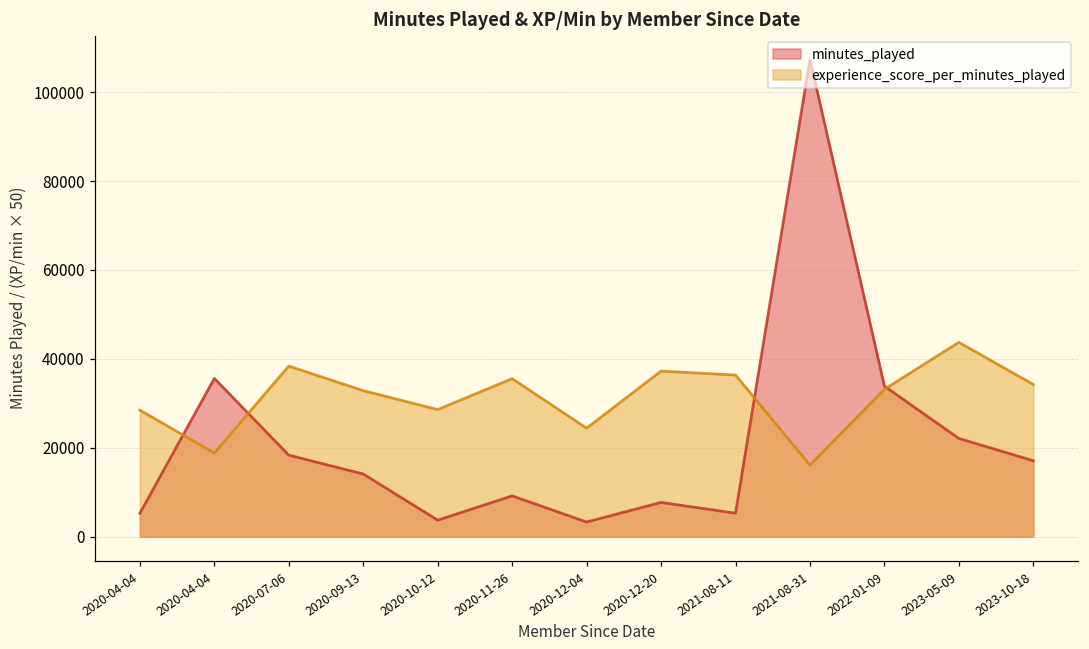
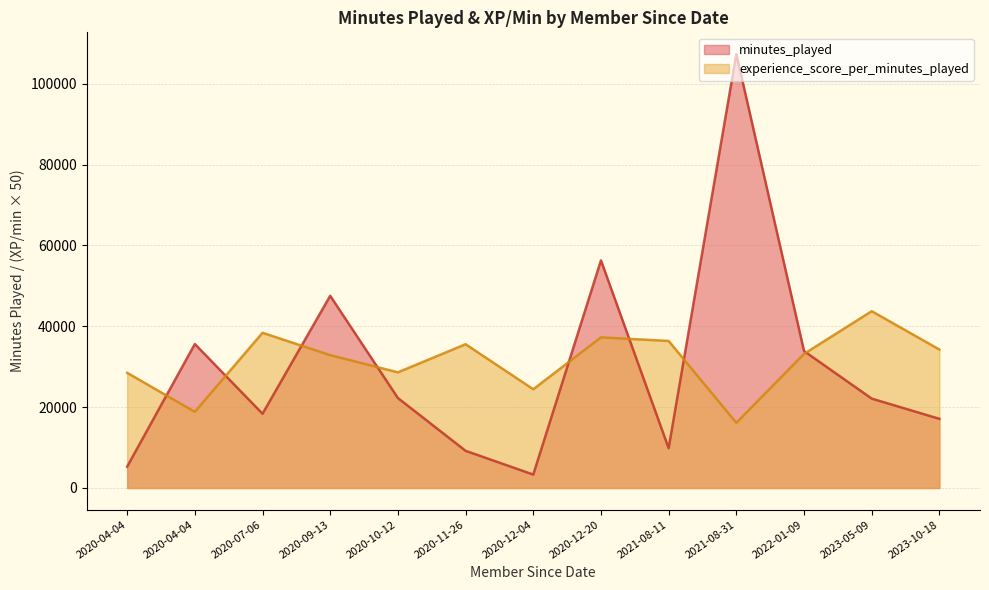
  {
    "minutes_played": {
      "2020-07-06": 18000,
-     "2020-09-13": 14000,
-     "2020-10-12": 4000,
+     "2020-09-13": 48000,
+     "2020-10-12": 22000,
      "2020-11-26": 9000,
      "2020-12-04": 3000,
-     "2020-12-20": 8000,
-     "2021-08-11": 5000,
+     "2020-12-20": 56000,
+     "2021-08-11": 10000,
      "2022-01-09": 34000,
      "2023-05-09": 22000,
      "2023-10-18": 17000
    },
    "experience_score_per_minutes_played": {
      "2020-07-06": 38000,
      "2020-09-13": 33000,
      "2020-10-12": 29000,
      "2020-11-26": 36000,
      "2020-12-04": 24000,
      "2020-12-20": 37000,
      "2021-08-11": 36000,
      "2021-08-31": 16000,
      "2022-01-09": 33000,
      "2023-05-09": 44000,
      "2023-10-18": 34000
    }
  }
